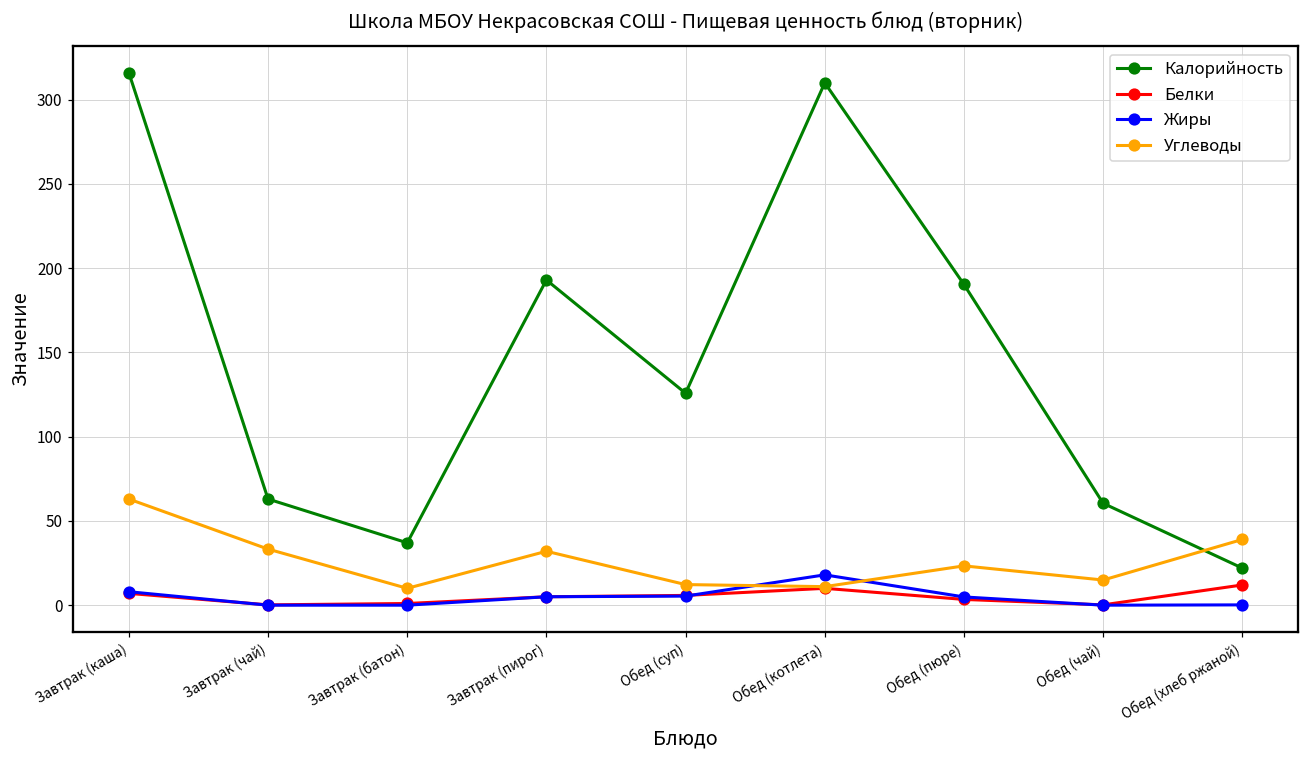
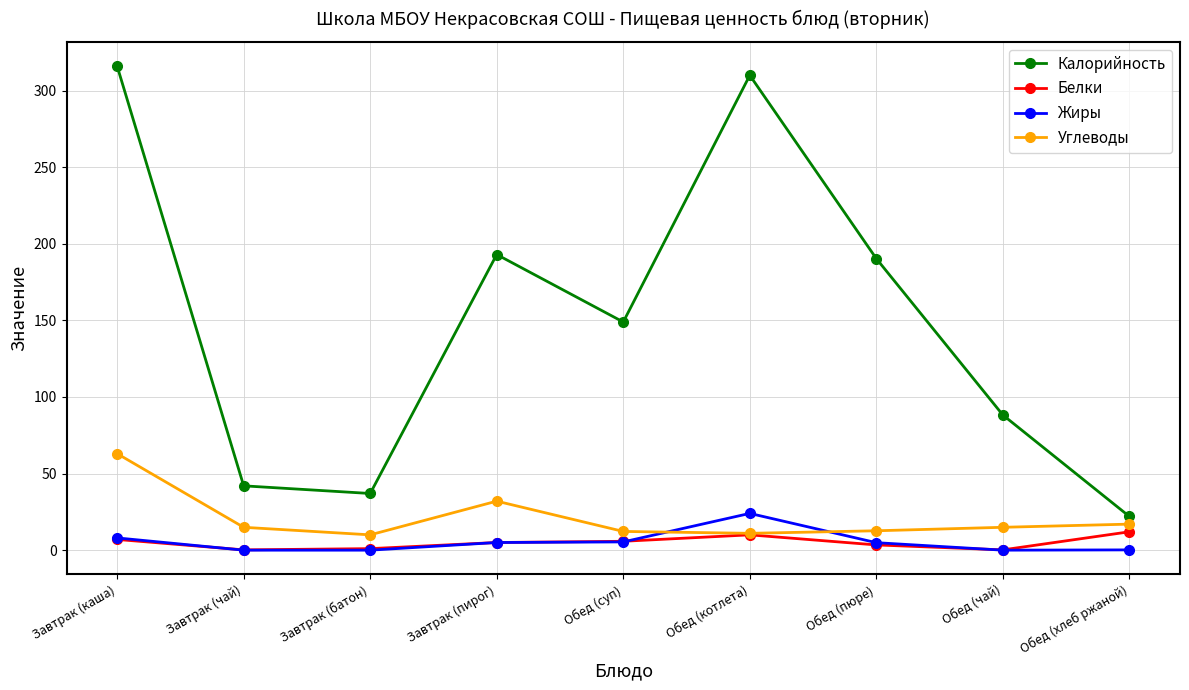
  {
    "Калорийность": {
      "Завтрак (каша)": 316,
-     "Завтрак (чай)": 63,
+     "Завтрак (чай)": 42,
      "Завтрак (батон)": 37,
      "Завтрак (пирог)": 193,
-     "Обед (суп)": 126,
+     "Обед (суп)": 149,
      "Обед (котлета)": 310,
      "Обед (пюре)": 190,
-     "Обед (чай)": 60,
+     "Обед (чай)": 88,
      "Обед (хлеб ржаной)": 22
    },
    "Белки": {
      "Обед (хлеб ржаной)": 12
    },
    "Жиры": {
-     "Обед (котлета)": 18,
+     "Обед (котлета)": 24,
      "Обед (хлеб ржаной)": 0
    },
    "Углеводы": {
      "Завтрак (каша)": 63,
-     "Завтрак (чай)": 33,
+     "Завтрак (чай)": 15,
      "Завтрак (батон)": 10,
      "Завтрак (пирог)": 32,
      "Обед (суп)": 12,
-     "Обед (пюре)": 23,
+     "Обед (пюре)": 13,
      "Обед (чай)": 15,
-     "Обед (хлеб ржаной)": 39
+     "Обед (хлеб ржаной)": 17
    }
  }
